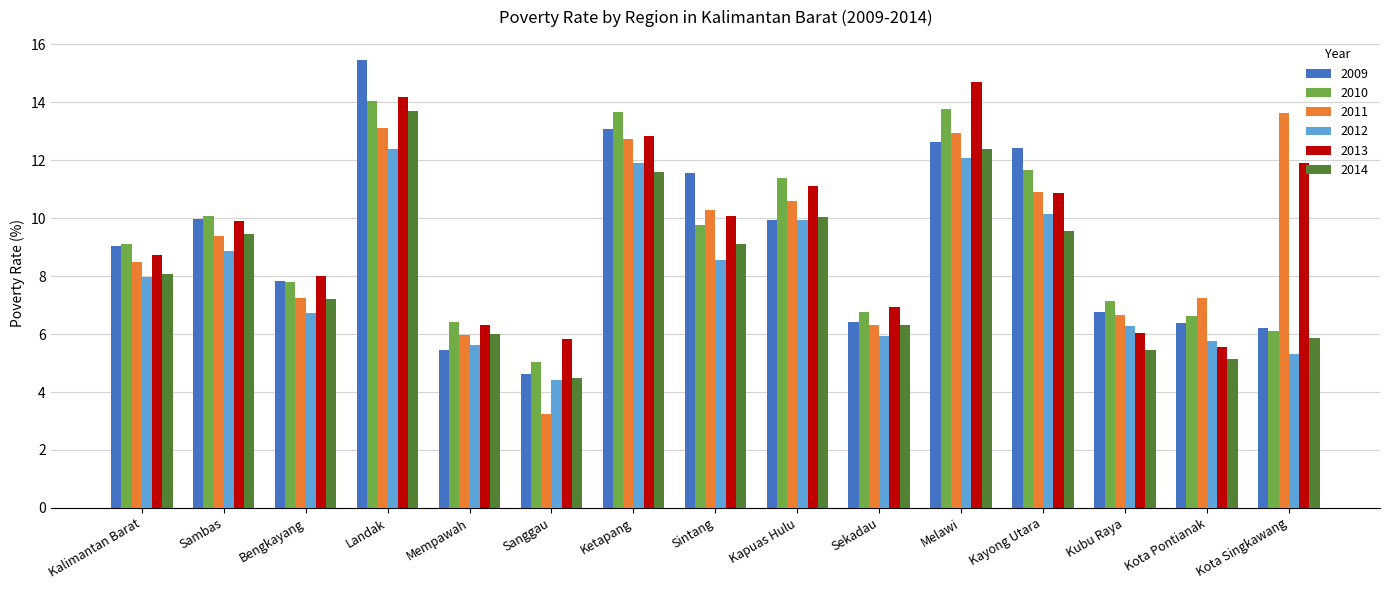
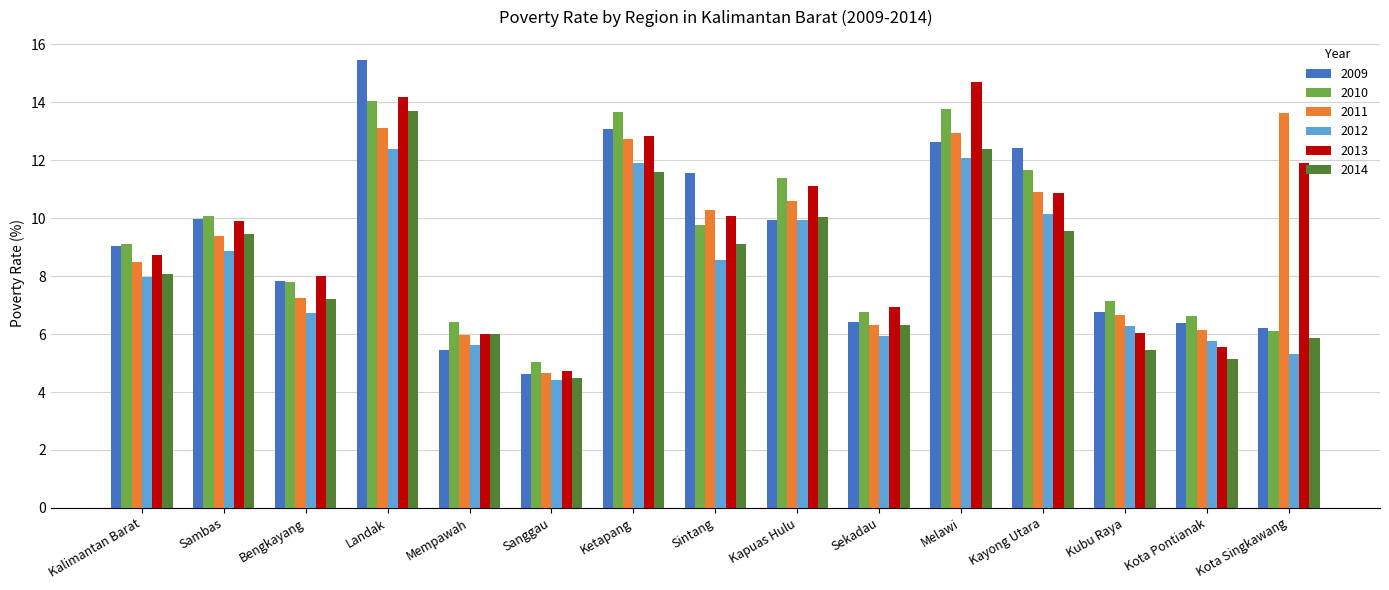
  {
    "2011": {
      "Kalimantan Barat": 8.5,
      "Sambas": 9.4,
      "Bengkayang": 7.3,
      "Landak": 13.1,
      "Mempawah": 6.0,
-     "Sanggau": 3.3,
+     "Sanggau": 4.7,
      "Ketapang": 12.8,
      "Sintang": 10.3,
      "Kapuas Hulu": 10.6,
      "Sekadau": 6.3,
      "Melawi": 12.9,
      "Kayong Utara": 10.9,
      "Kubu Raya": 6.7,
-     "Kota Pontianak": 7.3,
+     "Kota Pontianak": 6.2,
      "Kota Singkawang": 13.6
    },
    "2013": {
      "Kalimantan Barat": 8.7,
      "Sambas": 9.9,
      "Bengkayang": 8.0,
      "Landak": 14.2,
-     "Mempawah": 6.3,
-     "Sanggau": 5.8,
+     "Mempawah": 6.0,
+     "Sanggau": 4.7,
      "Ketapang": 12.9,
      "Sintang": 10.1,
      "Kapuas Hulu": 11.1,
      "Sekadau": 6.9,
      "Melawi": 14.7,
      "Kayong Utara": 10.9,
      "Kubu Raya": 6.0,
      "Kota Pontianak": 5.6,
      "Kota Singkawang": 11.9
    }
  }
